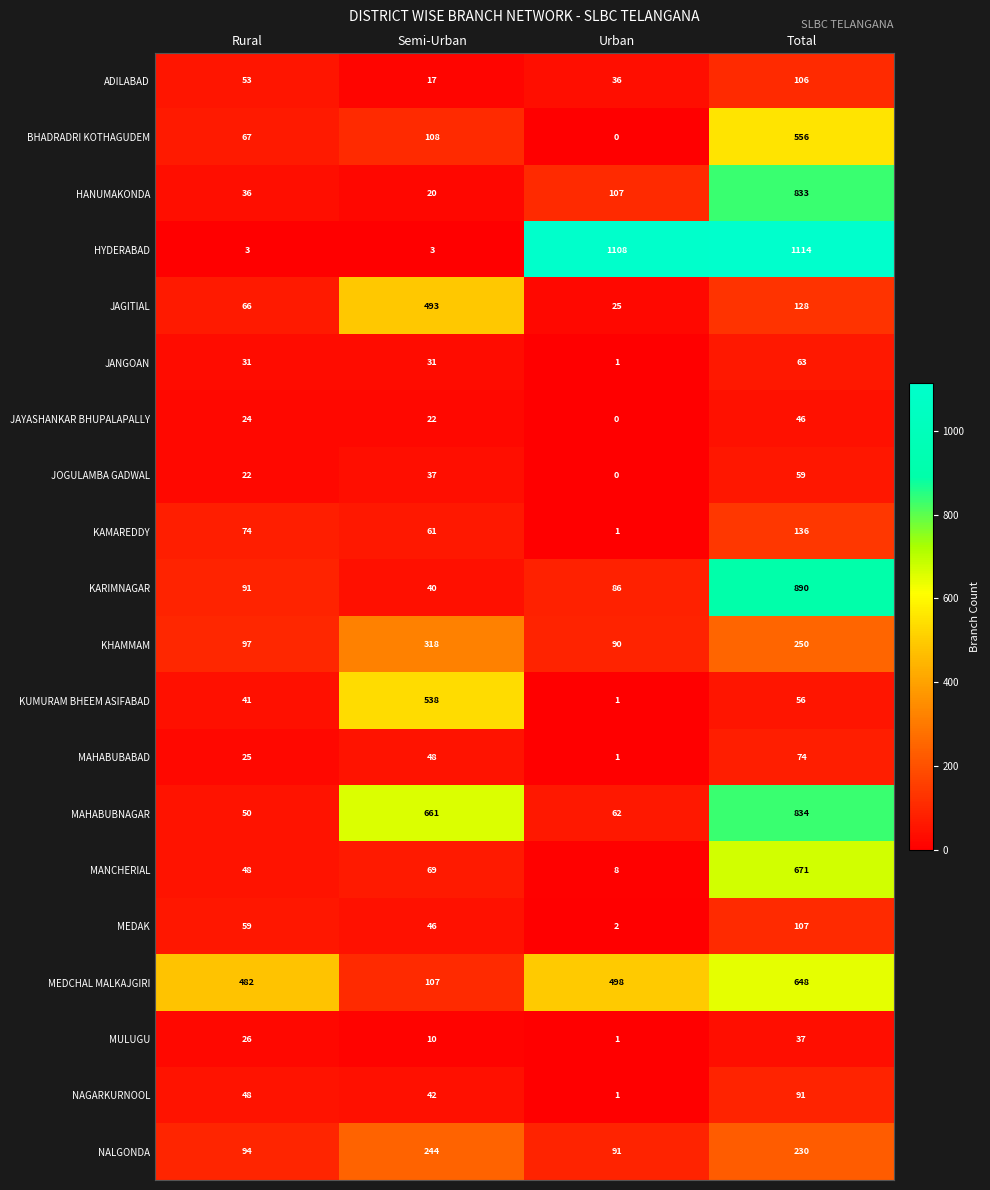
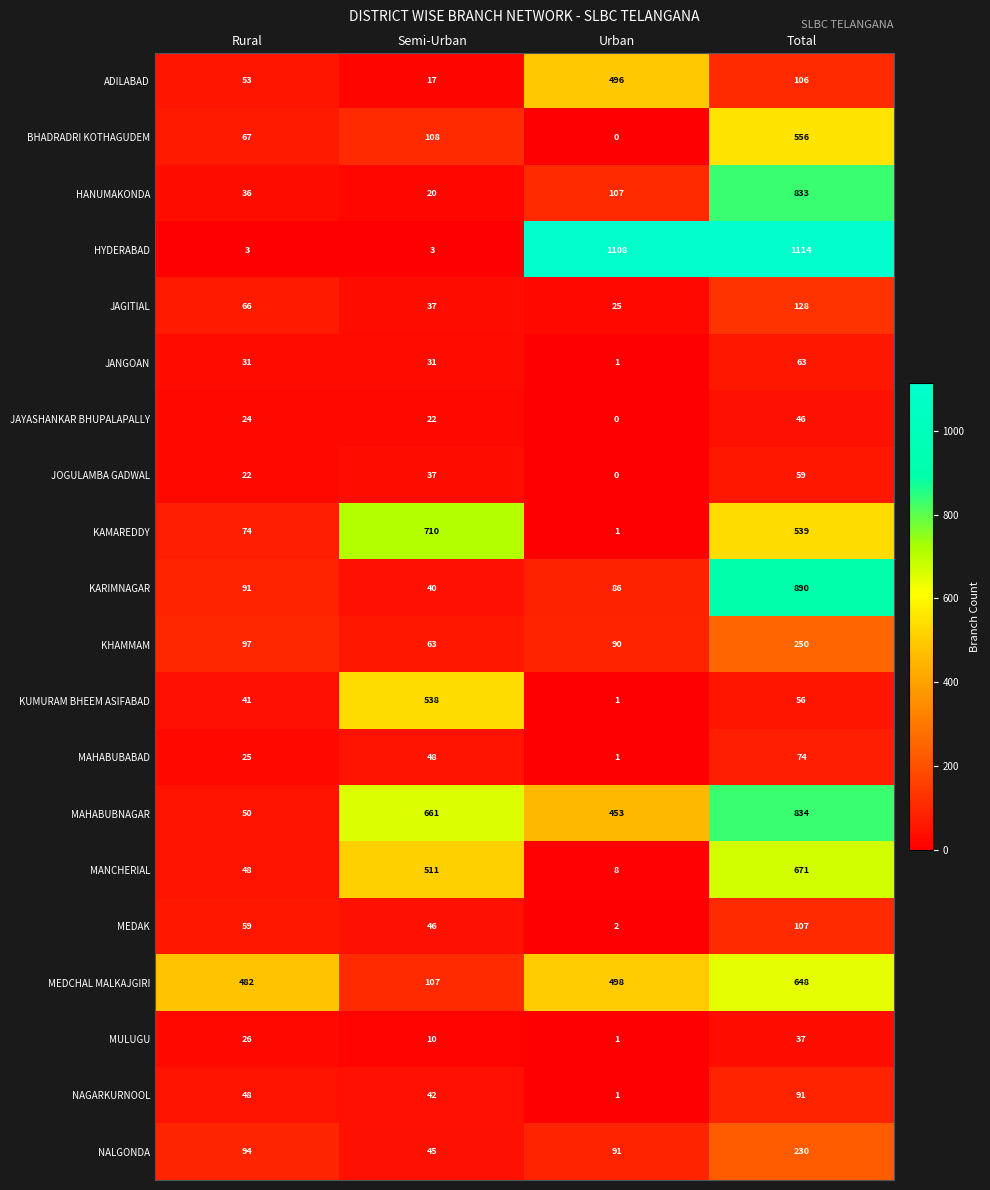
  {
    "ADILABAD": {
      "Rural": 53,
      "Semi-Urban": 17,
-     "Urban": 36,
+     "Urban": 496,
      "Total": 106
    },
    "BHADRADRI KOTHAGUDEM": {
      "Rural": 67,
      "Semi-Urban": 108,
      "Urban": 0,
      "Total": 556
    },
    "HANUMAKONDA": {
      "Rural": 36,
      "Semi-Urban": 20,
      "Urban": 107,
      "Total": 833
    },
    "HYDERABAD": {
      "Rural": 3,
      "Semi-Urban": 3,
      "Urban": 1108,
      "Total": 1114
    },
    "JAGITIAL": {
      "Rural": 66,
-     "Semi-Urban": 493,
+     "Semi-Urban": 37,
      "Urban": 25,
      "Total": 128
    },
    "JANGOAN": {
      "Rural": 31,
      "Semi-Urban": 31,
      "Urban": 1,
      "Total": 63
    },
    "JAYASHANKAR BHUPALAPALLY": {
      "Rural": 24,
      "Semi-Urban": 22,
      "Urban": 0,
      "Total": 46
    },
    "JOGULAMBA GADWAL": {
      "Rural": 22,
      "Semi-Urban": 37,
      "Urban": 0,
      "Total": 59
    },
    "KAMAREDDY": {
      "Rural": 74,
-     "Semi-Urban": 61,
+     "Semi-Urban": 710,
      "Urban": 1,
-     "Total": 136
+     "Total": 539
    },
    "KARIMNAGAR": {
      "Rural": 91,
      "Semi-Urban": 40,
      "Urban": 86,
      "Total": 890
    },
    "KHAMMAM": {
      "Rural": 97,
-     "Semi-Urban": 318,
+     "Semi-Urban": 63,
      "Urban": 90,
      "Total": 250
    },
    "KUMURAM BHEEM ASIFABAD": {
      "Rural": 41,
      "Semi-Urban": 538,
      "Urban": 1,
      "Total": 56
    },
    "MAHABUBABAD": {
      "Rural": 25,
      "Semi-Urban": 48,
      "Urban": 1,
      "Total": 74
    },
    "MAHABUBNAGAR": {
      "Rural": 50,
      "Semi-Urban": 661,
-     "Urban": 62,
+     "Urban": 453,
      "Total": 834
    },
    "MANCHERIAL": {
      "Rural": 48,
-     "Semi-Urban": 69,
+     "Semi-Urban": 511,
      "Urban": 8,
      "Total": 671
    },
    "MEDAK": {
      "Rural": 59,
      "Semi-Urban": 46,
      "Urban": 2,
      "Total": 107
    },
    "MEDCHAL MALKAJGIRI": {
      "Rural": 482,
      "Semi-Urban": 107,
      "Urban": 498,
      "Total": 648
    },
    "MULUGU": {
      "Rural": 26,
      "Semi-Urban": 10,
      "Urban": 1,
      "Total": 37
    },
    "NAGARKURNOOL": {
      "Rural": 48,
      "Semi-Urban": 42,
      "Urban": 1,
      "Total": 91
    },
    "NALGONDA": {
      "Rural": 94,
-     "Semi-Urban": 244,
+     "Semi-Urban": 45,
      "Urban": 91,
      "Total": 230
    }
  }
